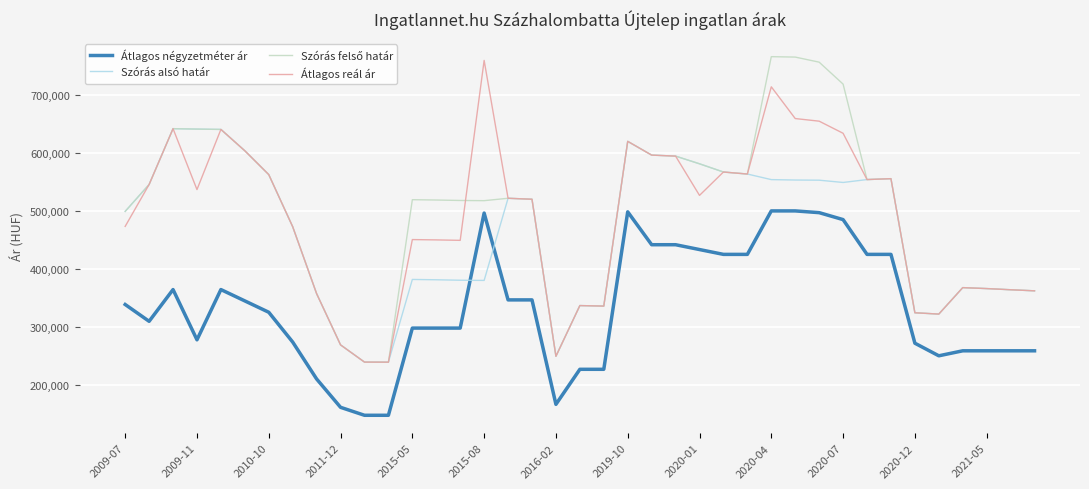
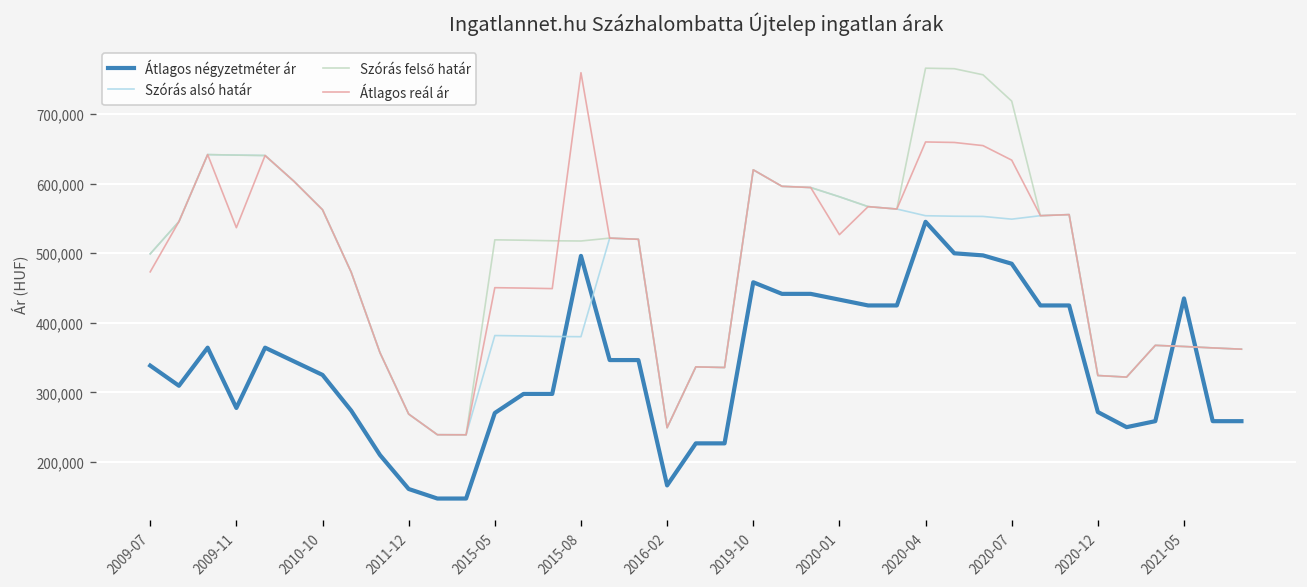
  {
    "Átlagos négyzetméter ár": {
      "2009-07": "340,000",
      "2009-11": "280,000",
      "2010-10": "330,000",
      "2011-12": "160,000",
-     "2015-05": "300,000",
+     "2015-05": "270,000",
      "2015-08": "500,000",
      "2016-02": "170,000",
-     "2019-10": "500,000",
+     "2019-10": "460,000",
      "2020-01": "430,000",
-     "2020-04": "500,000",
+     "2020-04": "550,000",
      "2020-07": "490,000",
      "2020-12": "270,000",
-     "2021-05": "260,000"
+     "2021-05": "440,000"
    },
    "Átlagos reál ár": {
      "2009-07": "470,000",
      "2009-11": "540,000",
      "2015-05": "450,000",
      "2015-08": "760,000",
      "2020-01": "530,000",
-     "2020-04": "710,000",
+     "2020-04": "660,000",
      "2020-07": "630,000"
    }
  }
